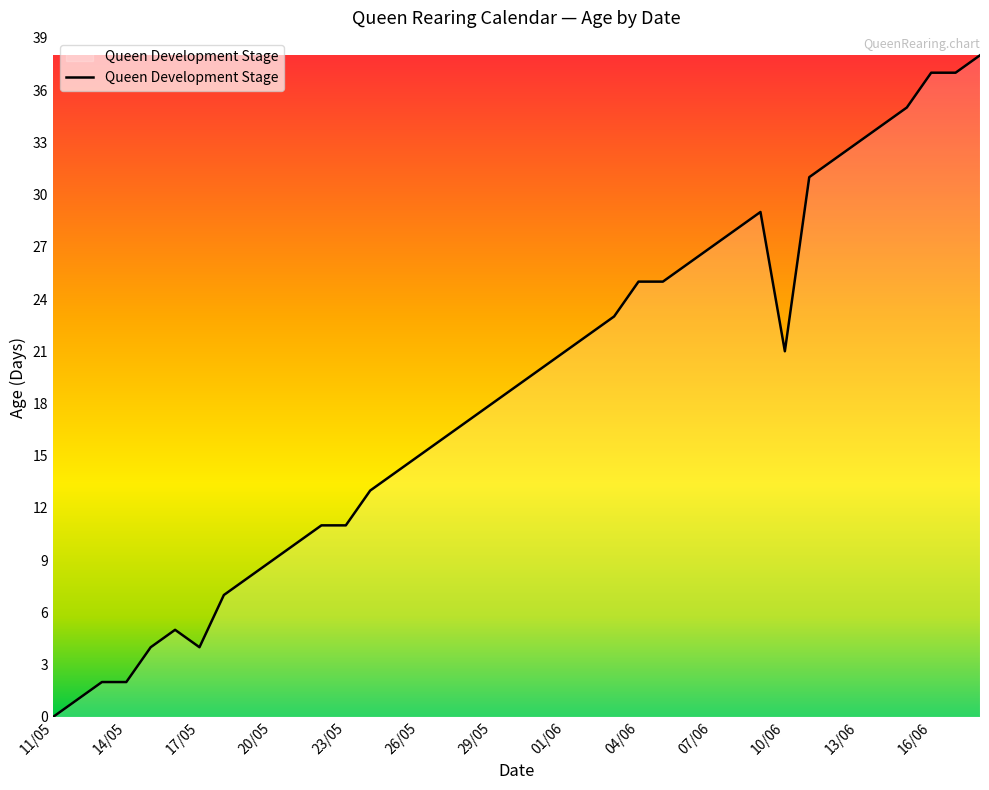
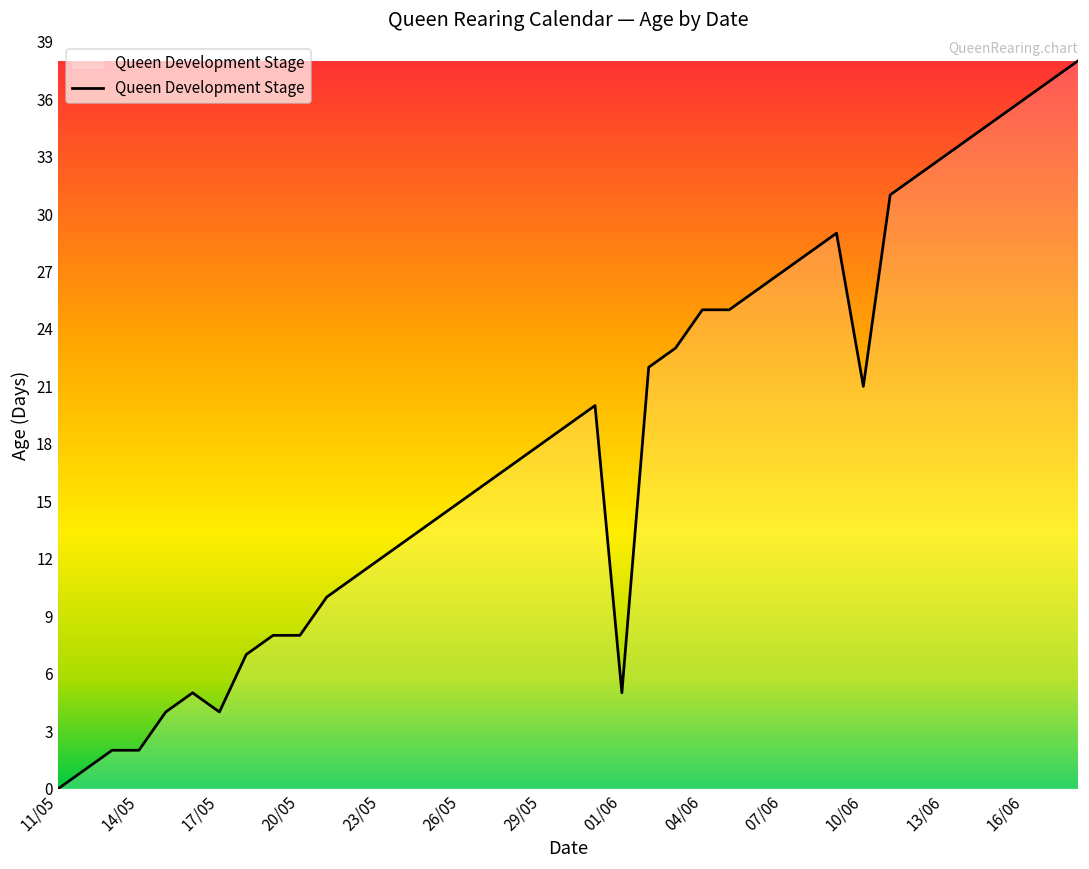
  {
    "11/05": 0,
    "14/05": 2,
    "17/05": 4,
-   "20/05": 9,
-   "23/05": 11,
+   "20/05": 8,
+   "23/05": 12,
    "26/05": 15,
    "29/05": 18,
-   "01/06": 21,
+   "01/06": 5,
    "04/06": 25,
    "07/06": 27,
    "10/06": 21,
    "13/06": 33,
-   "16/06": 37
+   "16/06": 36
  }
